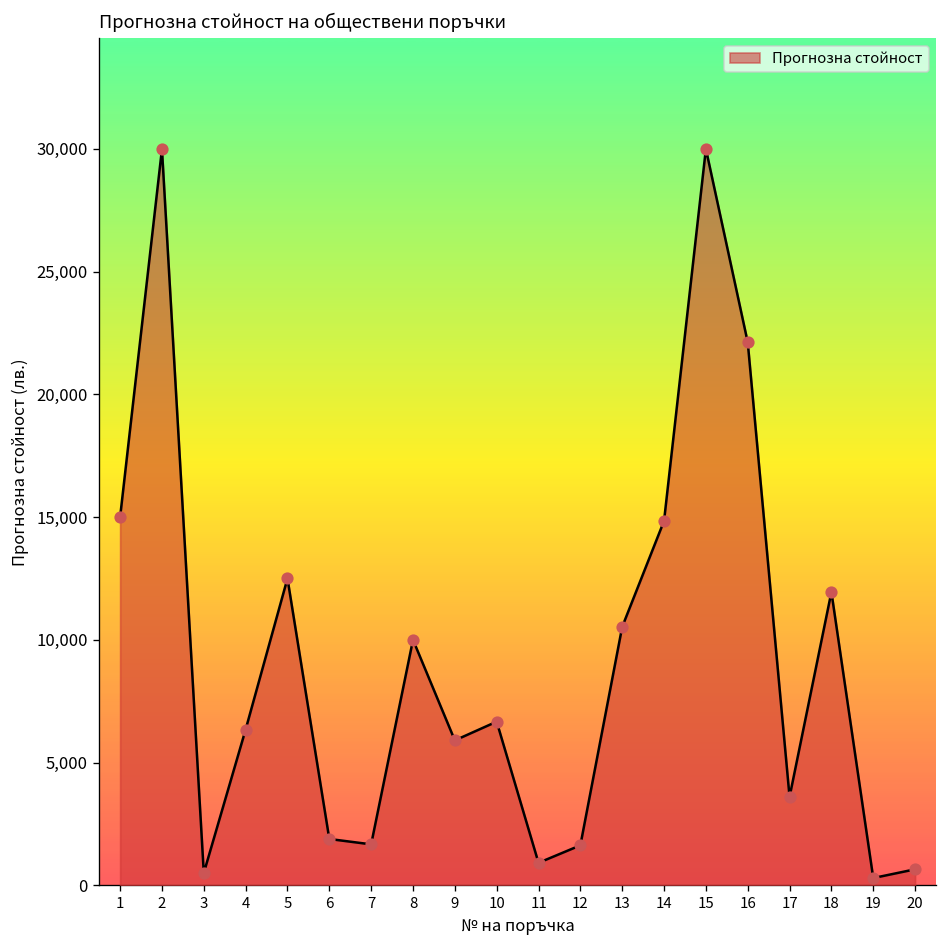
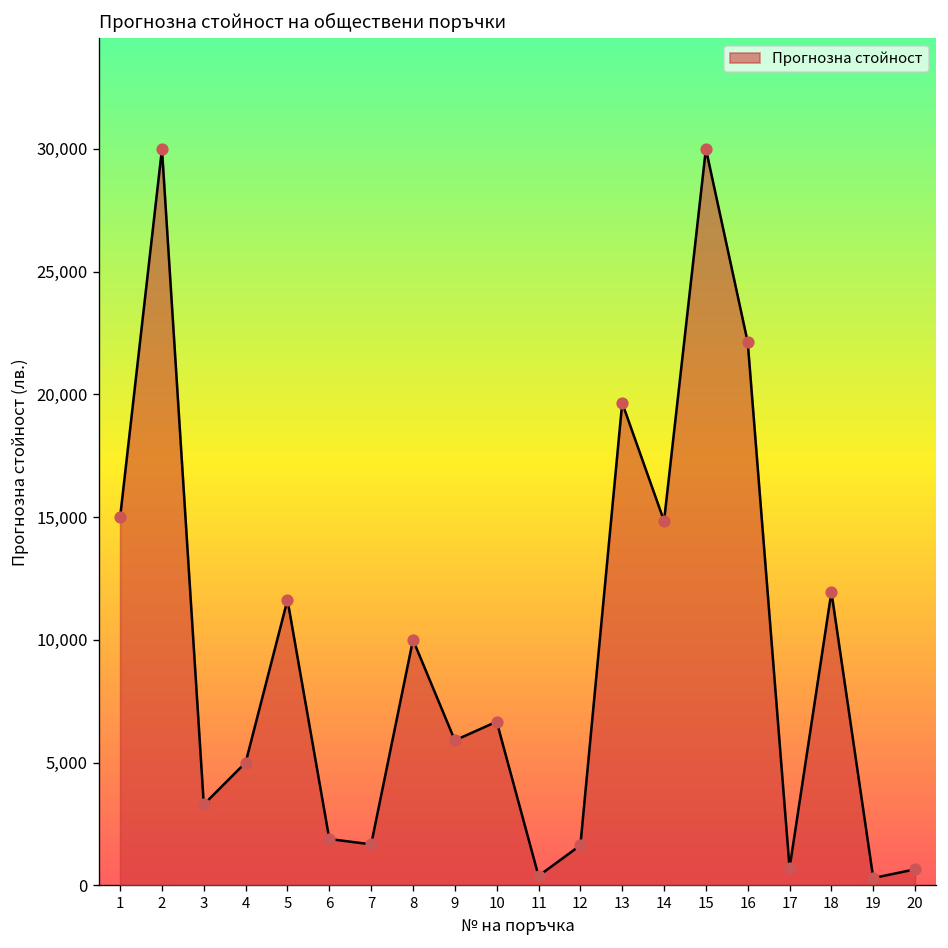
  {
    "1": "15,000",
    "2": "30,000",
-   "3": "500",
-   "4": "6,300",
-   "5": "12,500",
+   "3": "3,300",
+   "4": "5,000",
+   "5": "11,600",
    "6": "1,900",
    "7": "1,700",
    "8": "10,000",
    "9": "5,900",
    "10": "6,700",
-   "11": "900",
+   "11": "400",
    "12": "1,600",
-   "13": "10,500",
+   "13": "19,700",
    "14": "14,800",
    "15": "30,000",
    "16": "22,100",
-   "17": "3,600",
+   "17": "700",
    "18": "11,900",
    "19": "300",
    "20": "700"
  }
